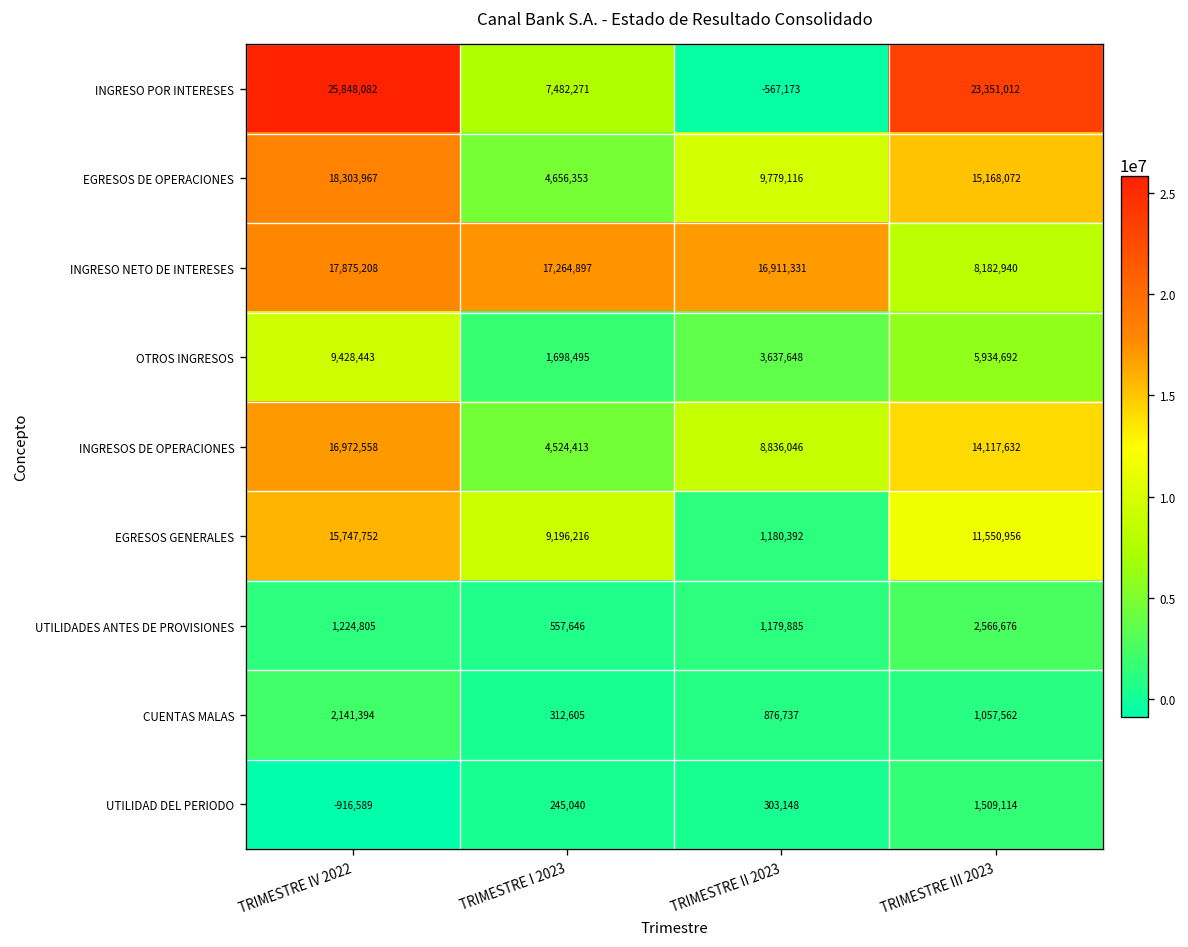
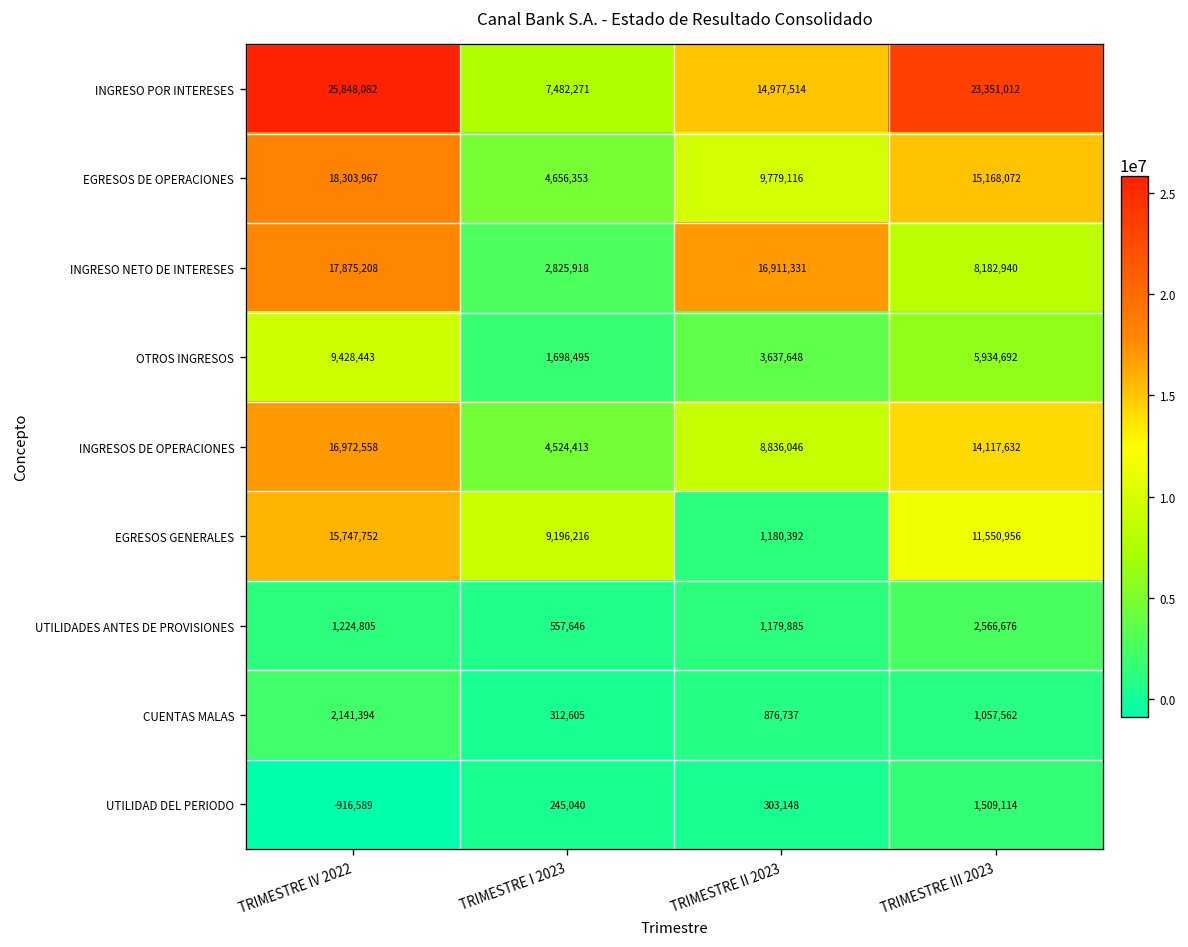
  {
    "INGRESO POR INTERESES": {
      "TRIMESTRE IV 2022": "25,848,082",
      "TRIMESTRE I 2023": "7,482,271",
-     "TRIMESTRE II 2023": "-567,173",
+     "TRIMESTRE II 2023": "14,977,514",
      "TRIMESTRE III 2023": "23,351,012"
    },
    "EGRESOS DE OPERACIONES": {
      "TRIMESTRE IV 2022": "18,303,967",
      "TRIMESTRE I 2023": "4,656,353",
      "TRIMESTRE II 2023": "9,779,116",
      "TRIMESTRE III 2023": "15,168,072"
    },
    "INGRESO NETO DE INTERESES": {
      "TRIMESTRE IV 2022": "17,875,208",
-     "TRIMESTRE I 2023": "17,264,897",
+     "TRIMESTRE I 2023": "2,825,918",
      "TRIMESTRE II 2023": "16,911,331",
      "TRIMESTRE III 2023": "8,182,940"
    },
    "OTROS INGRESOS": {
      "TRIMESTRE IV 2022": "9,428,443",
      "TRIMESTRE I 2023": "1,698,495",
      "TRIMESTRE II 2023": "3,637,648",
      "TRIMESTRE III 2023": "5,934,692"
    },
    "INGRESOS DE OPERACIONES": {
      "TRIMESTRE IV 2022": "16,972,558",
      "TRIMESTRE I 2023": "4,524,413",
      "TRIMESTRE II 2023": "8,836,046",
      "TRIMESTRE III 2023": "14,117,632"
    },
    "EGRESOS GENERALES": {
      "TRIMESTRE IV 2022": "15,747,752",
      "TRIMESTRE I 2023": "9,196,216",
      "TRIMESTRE II 2023": "1,180,392",
      "TRIMESTRE III 2023": "11,550,956"
    },
    "UTILIDADES ANTES DE PROVISIONES": {
      "TRIMESTRE IV 2022": "1,224,805",
      "TRIMESTRE I 2023": "557,646",
      "TRIMESTRE II 2023": "1,179,885",
      "TRIMESTRE III 2023": "2,566,676"
    },
    "CUENTAS MALAS": {
      "TRIMESTRE IV 2022": "2,141,394",
      "TRIMESTRE I 2023": "312,605",
      "TRIMESTRE II 2023": "876,737",
      "TRIMESTRE III 2023": "1,057,562"
    },
    "UTILIDAD DEL PERIODO": {
      "TRIMESTRE IV 2022": "-916,589",
      "TRIMESTRE I 2023": "245,040",
      "TRIMESTRE II 2023": "303,148",
      "TRIMESTRE III 2023": "1,509,114"
    }
  }
